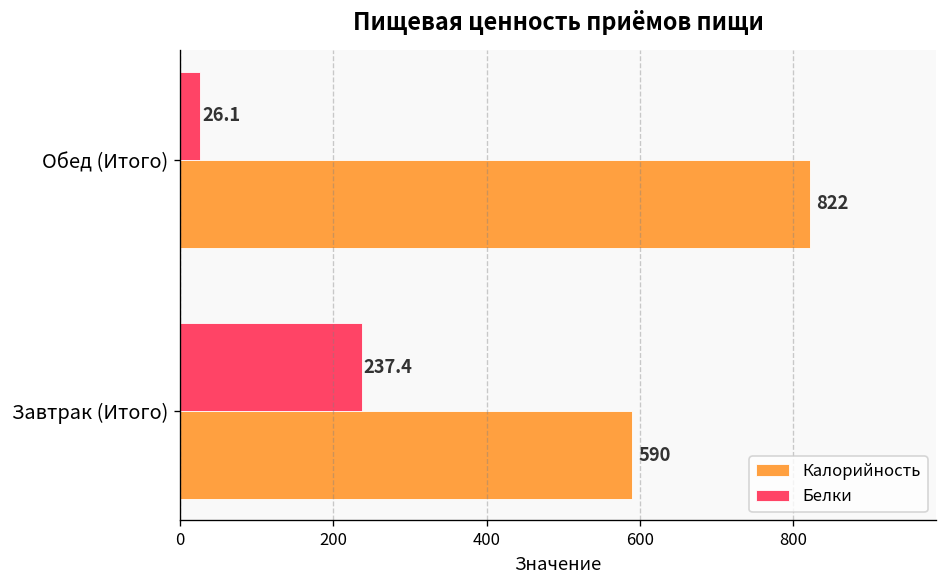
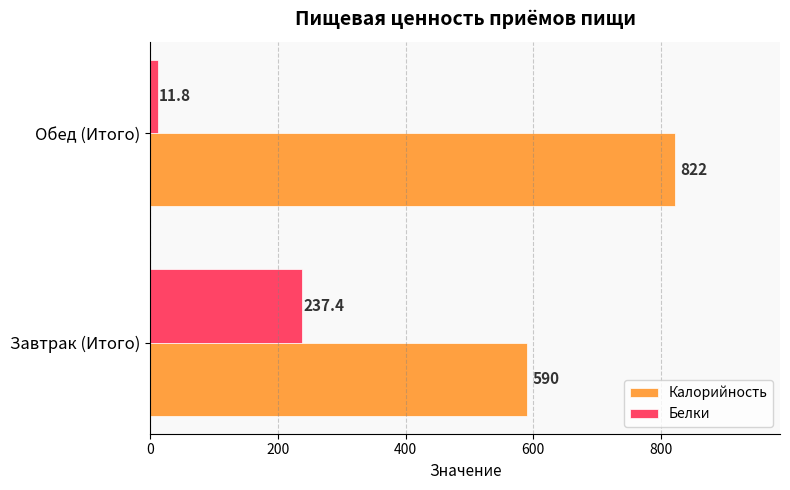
  {
    "Калорийность": {
      "Обед (Итого)": 822,
      "Завтрак (Итого)": 590
    },
    "Белки": {
-     "Обед (Итого)": 26.1,
+     "Обед (Итого)": 11.8,
      "Завтрак (Итого)": 237.4
    }
  }
